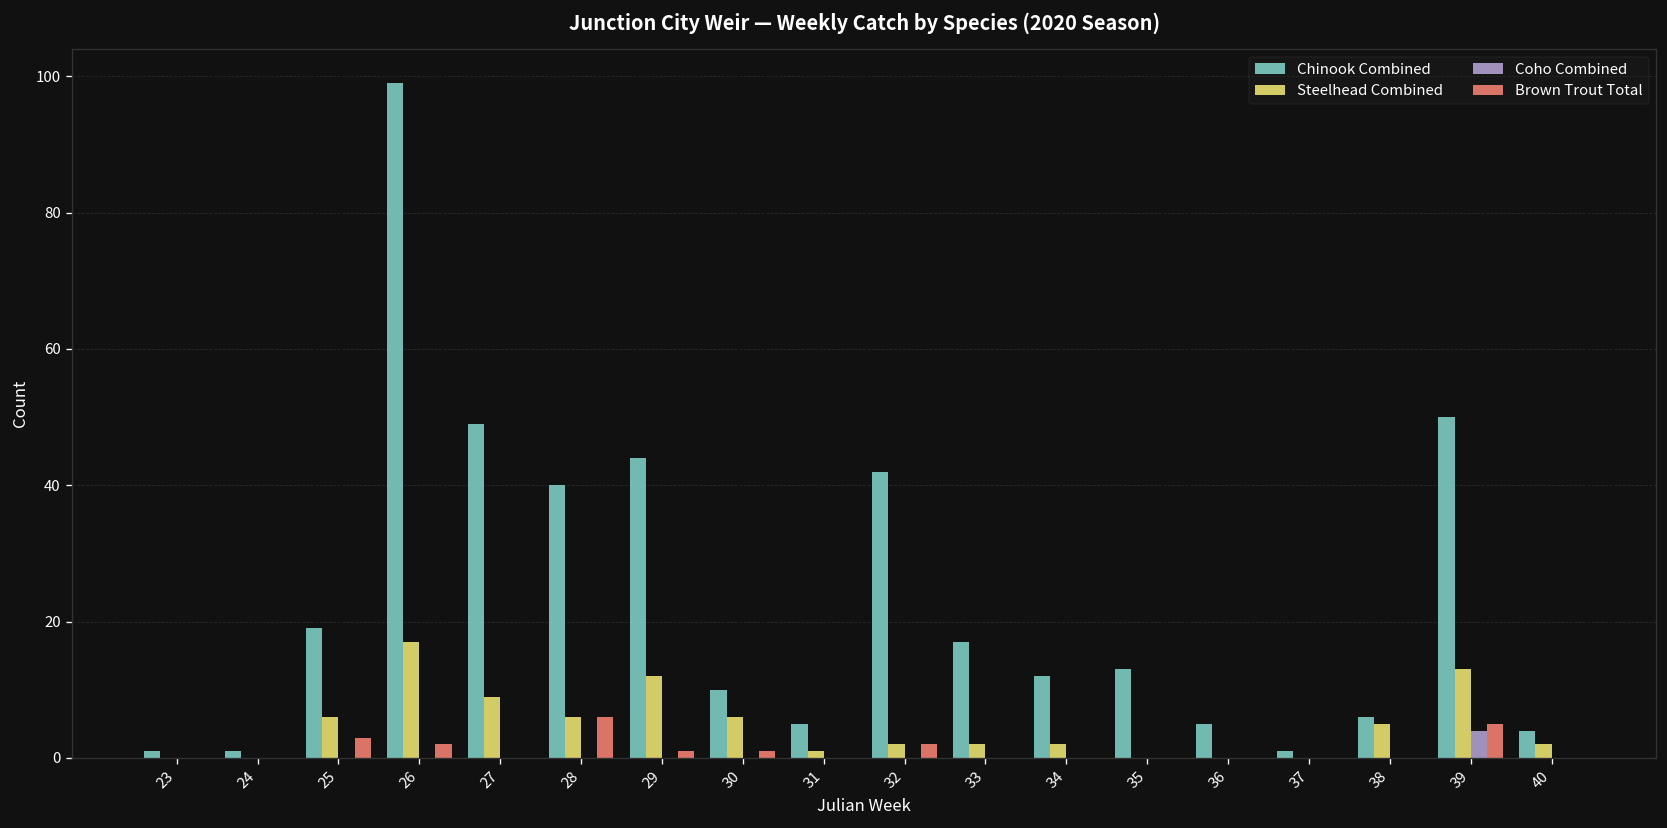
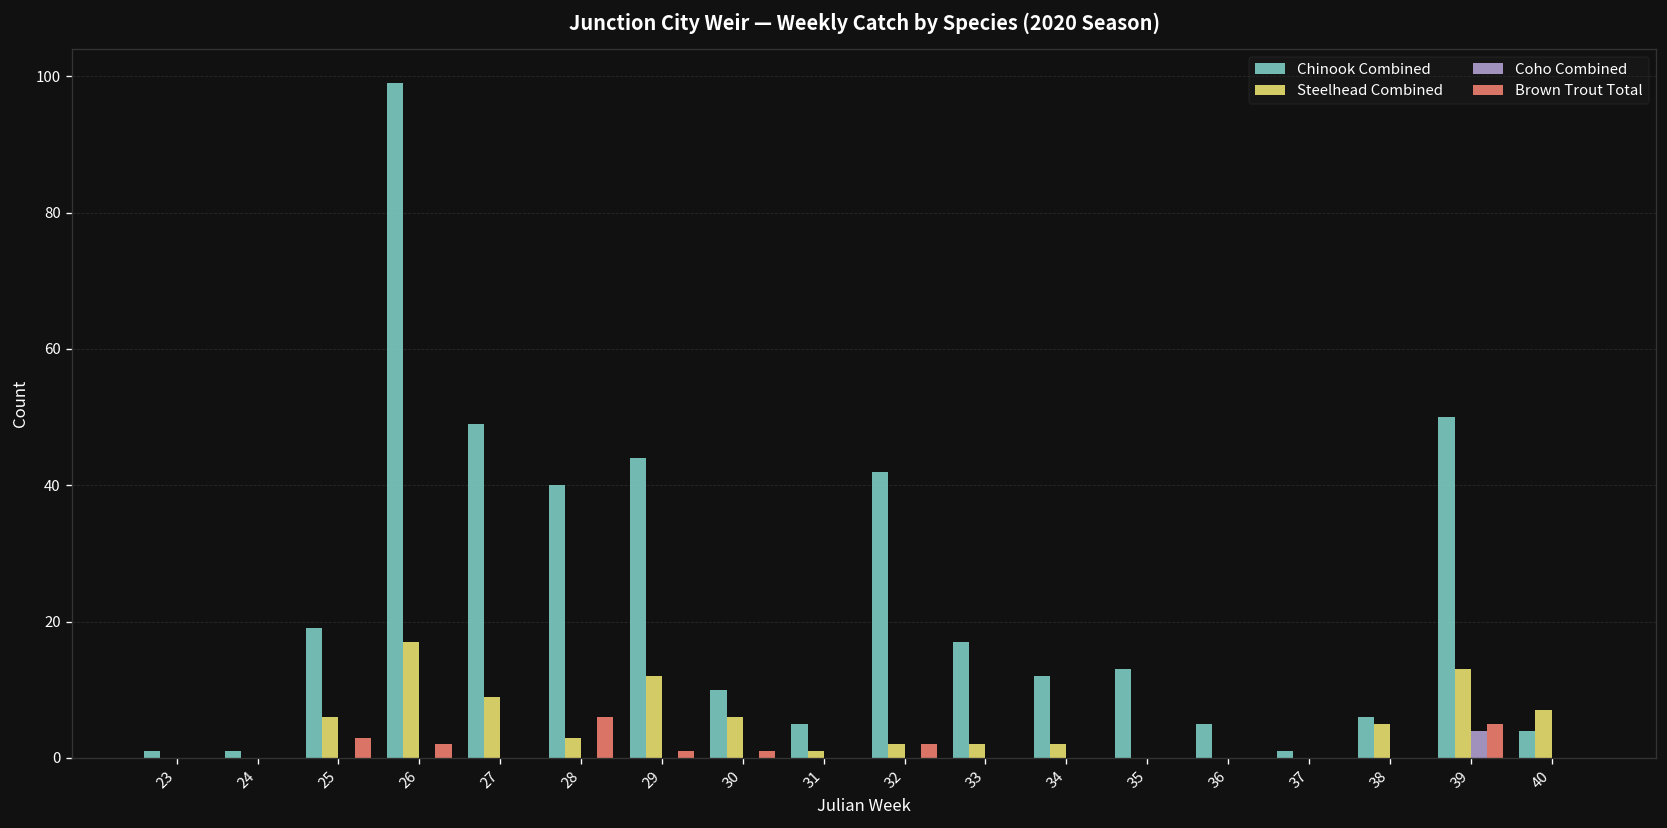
  {
    "Chinook Combined": {
      "23": 1,
      "24": 1,
      "25": 19,
      "26": 99,
      "27": 49,
      "28": 40,
      "29": 44,
      "30": 10,
      "31": 5,
      "32": 42,
      "33": 17,
      "34": 12,
      "35": 13,
      "36": 5,
      "37": 1,
      "38": 6,
      "39": 50,
      "40": 4
    },
    "Steelhead Combined": {
      "23": 0,
      "24": 0,
      "25": 6,
      "26": 17,
      "27": 9,
-     "28": 6,
+     "28": 3,
      "29": 12,
      "30": 6,
      "31": 1,
      "32": 2,
      "33": 2,
      "34": 2,
      "35": 0,
      "36": 0,
      "37": 0,
      "38": 5,
      "39": 13,
-     "40": 2
+     "40": 7
    },
    "Coho Combined": {
      "23": 0,
      "24": 0,
      "25": 0,
      "26": 0,
      "27": 0,
      "28": 0,
      "29": 0,
      "30": 0,
      "31": 0,
      "32": 0,
      "33": 0,
      "34": 0,
      "35": 0,
      "36": 0,
      "37": 0,
      "38": 0,
      "39": 4,
      "40": 0
    },
    "Brown Trout Total": {
      "23": 0,
      "24": 0,
      "25": 3,
      "26": 2,
      "27": 0,
      "28": 6,
      "29": 1,
      "30": 1,
      "31": 0,
      "32": 2,
      "33": 0,
      "34": 0,
      "35": 0,
      "36": 0,
      "37": 0,
      "38": 0,
      "39": 5,
      "40": 0
    }
  }
